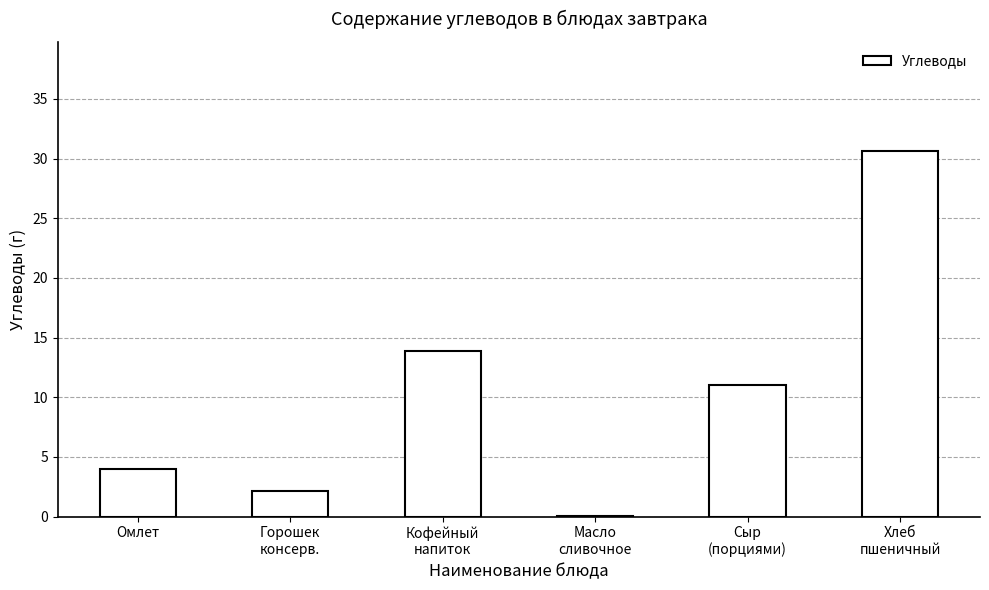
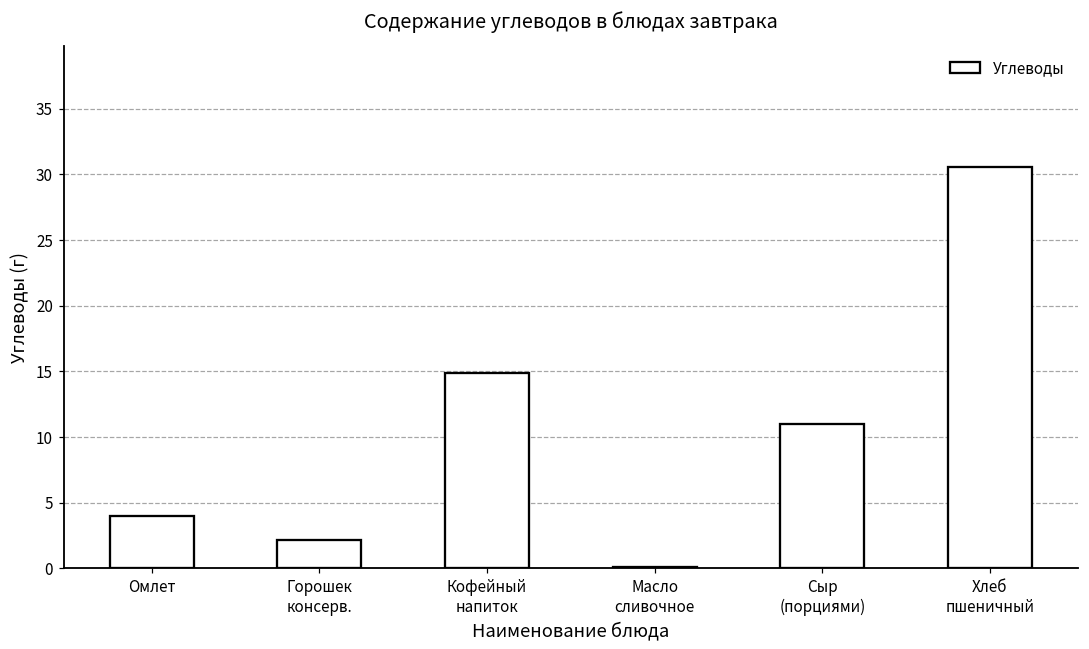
  {
    "Омлет": 4.0,
    "Горошек консерв.": 2.2,
-   "Кофейный напиток": 13.9,
+   "Кофейный напиток": 14.8,
    "Сыр (порциями)": 11.0,
    "Хлеб пшеничный": 30.6
  }
